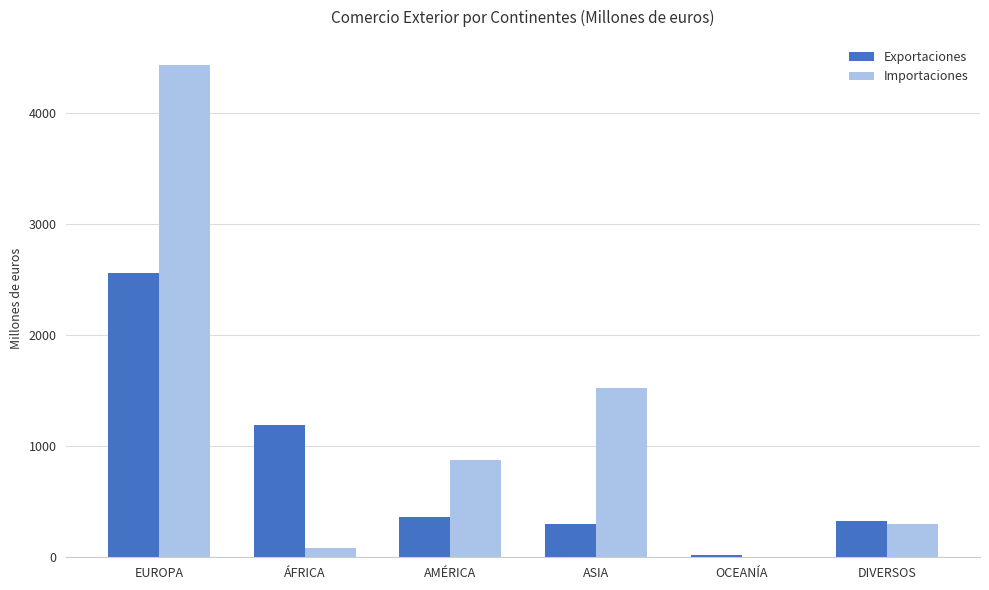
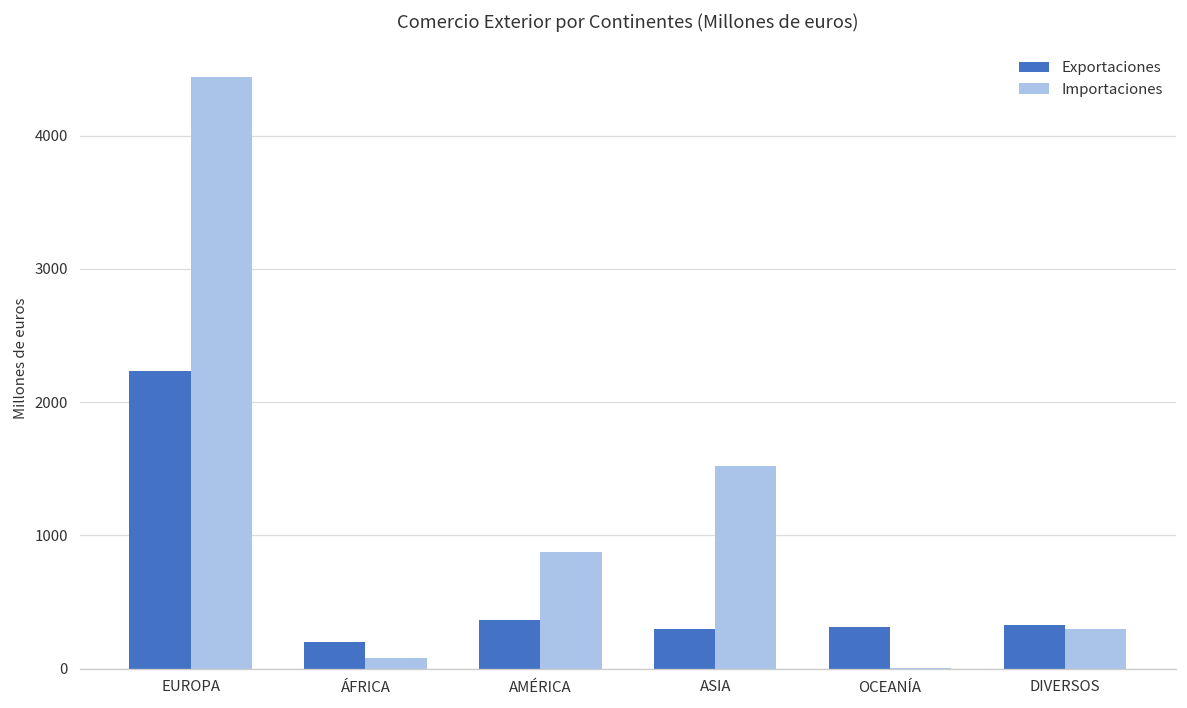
  {
    "Exportaciones": {
-     "EUROPA": 2560,
-     "ÁFRICA": 1190,
+     "EUROPA": 2230,
+     "ÁFRICA": 200,
      "AMÉRICA": 360,
      "ASIA": 300,
-     "OCEANÍA": 20,
+     "OCEANÍA": 310,
      "DIVERSOS": 330
    },
    "Importaciones": {
      "EUROPA": 4440,
      "ÁFRICA": 80,
      "AMÉRICA": 880,
      "ASIA": 1520,
      "DIVERSOS": 300
    }
  }
